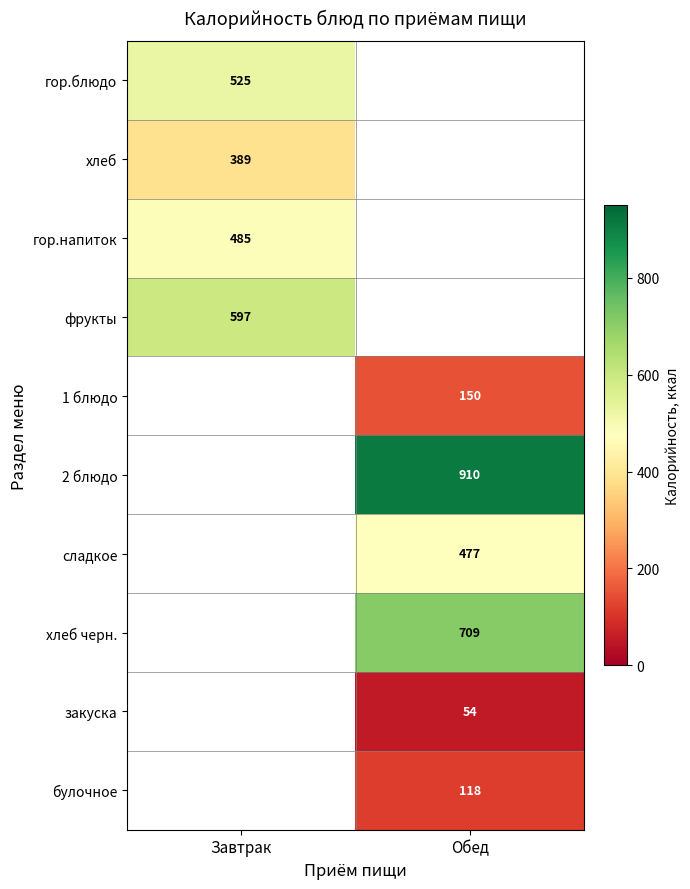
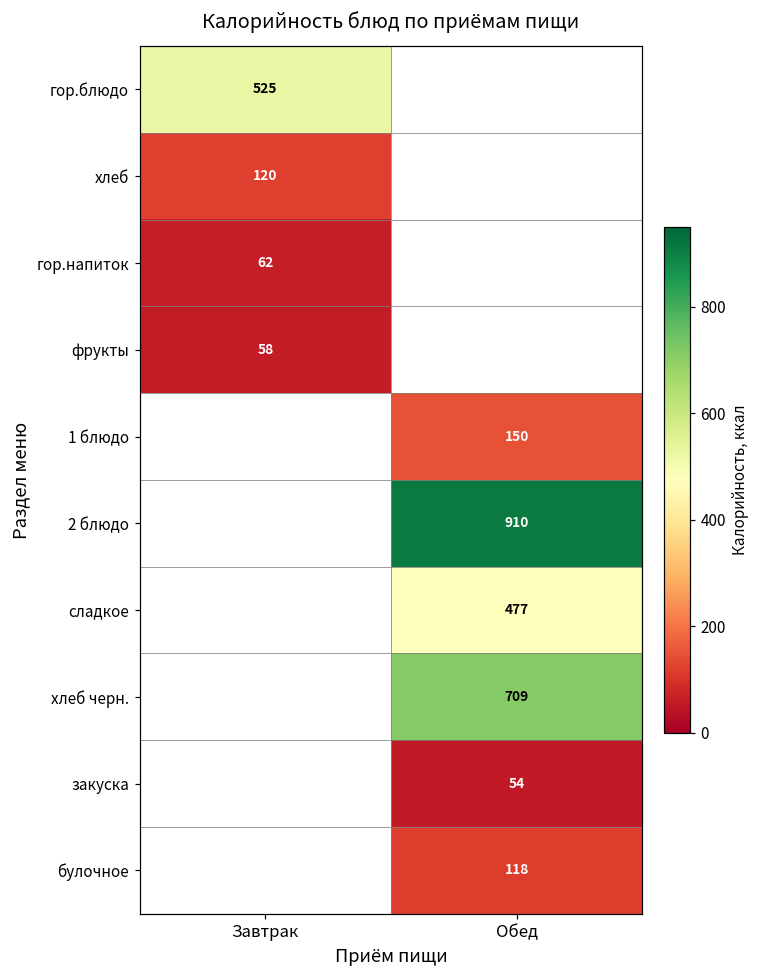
  {
    "гор.блюдо": {
      "Завтрак": 525
    },
    "хлеб": {
-     "Завтрак": 389
+     "Завтрак": 120
    },
    "гор.напиток": {
-     "Завтрак": 485
+     "Завтрак": 62
    },
    "фрукты": {
-     "Завтрак": 597
+     "Завтрак": 58
    },
    "1 блюдо": {
      "Обед": 150
    },
    "2 блюдо": {
      "Обед": 910
    },
    "сладкое": {
      "Обед": 477
    },
    "хлеб черн.": {
      "Обед": 709
    },
    "закуска": {
      "Обед": 54
    },
    "булочное": {
      "Обед": 118
    }
  }
